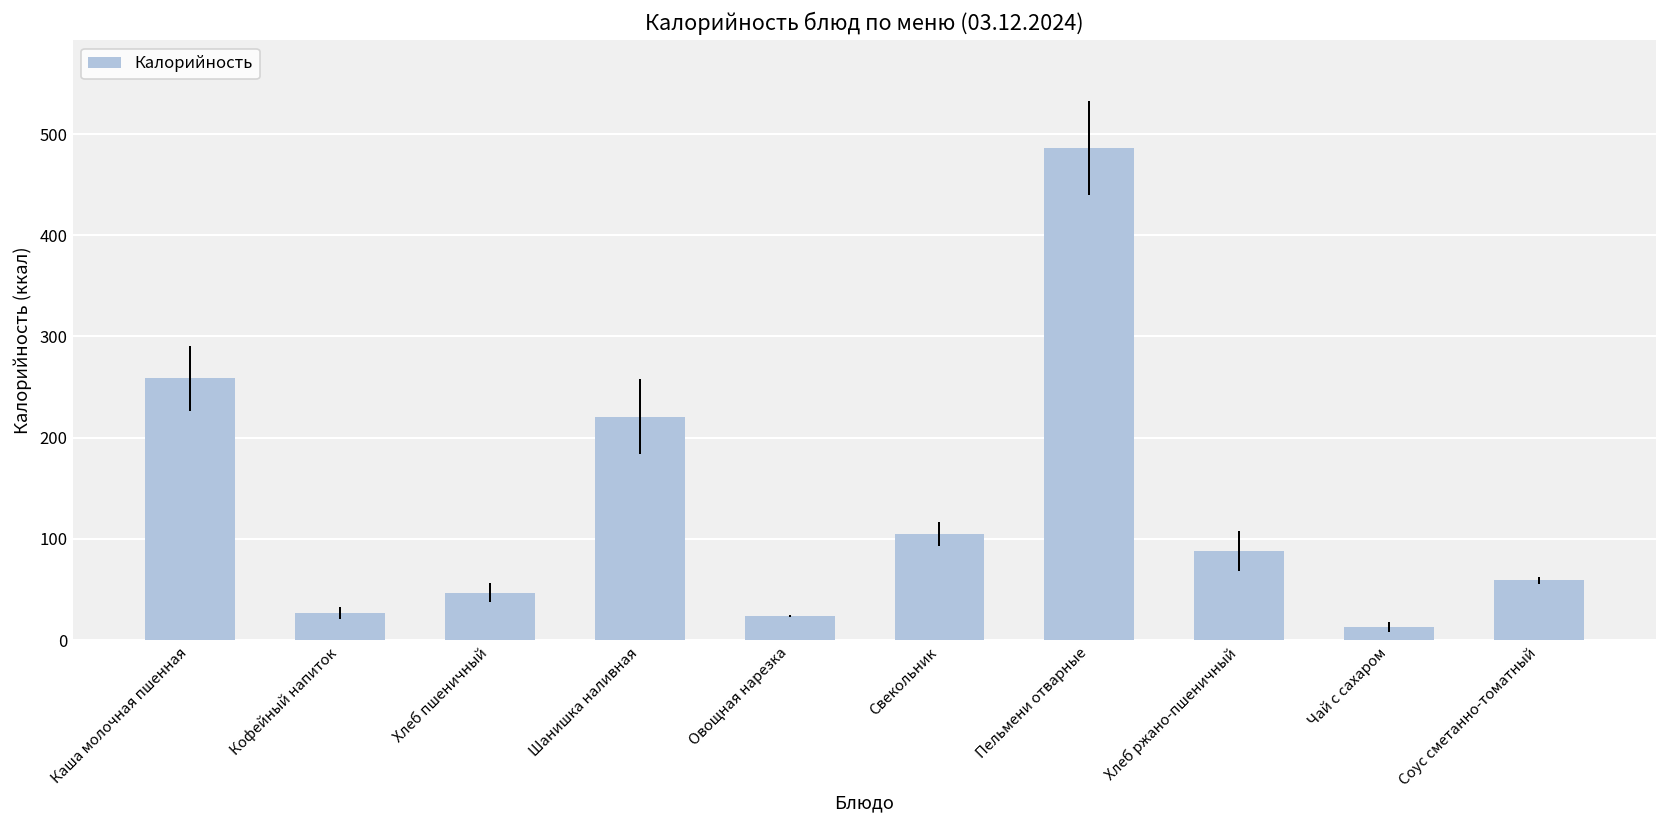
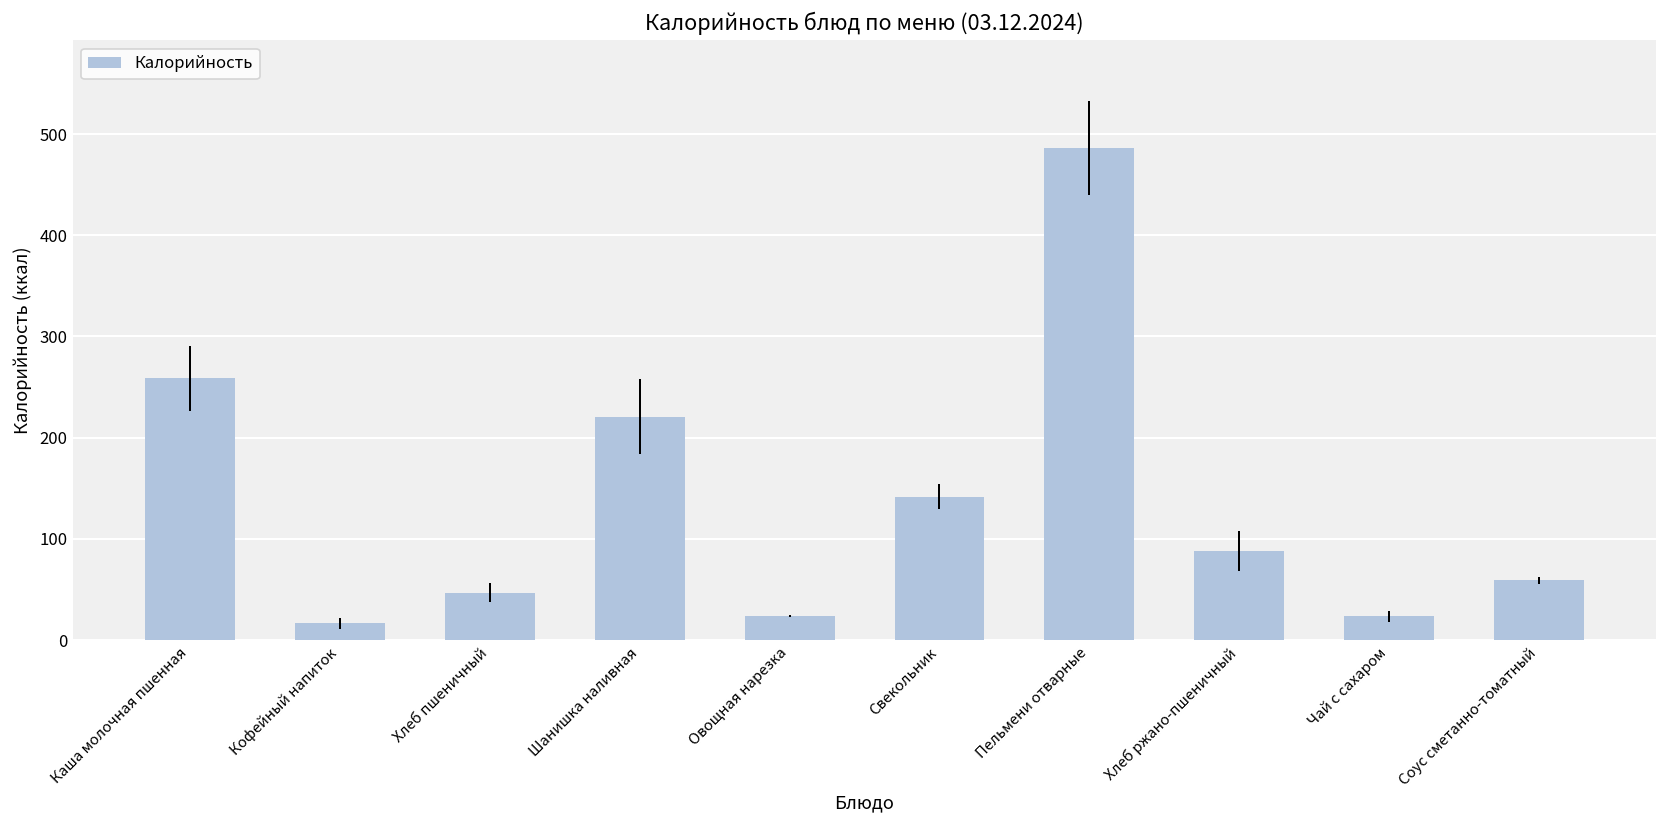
  {
    "Каша молочная пшенная": 260,
-   "Кофейный напиток": 30,
+   "Кофейный напиток": 20,
    "Хлеб пшеничный": 50,
    "Шанишка наливная": 220,
    "Овощная нарезка": 20,
-   "Свекольник": 100,
+   "Свекольник": 140,
    "Пельмени отварные": 490,
    "Хлеб ржано-пшеничный": 90,
-   "Чай с сахаром": 10,
+   "Чай с сахаром": 20,
    "Соус сметанно-томатный": 60
  }
